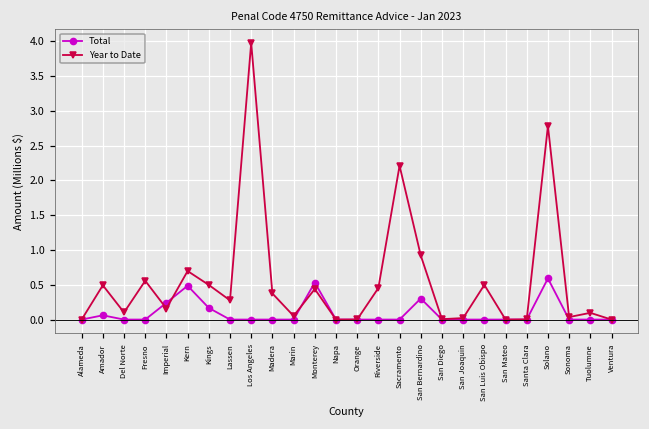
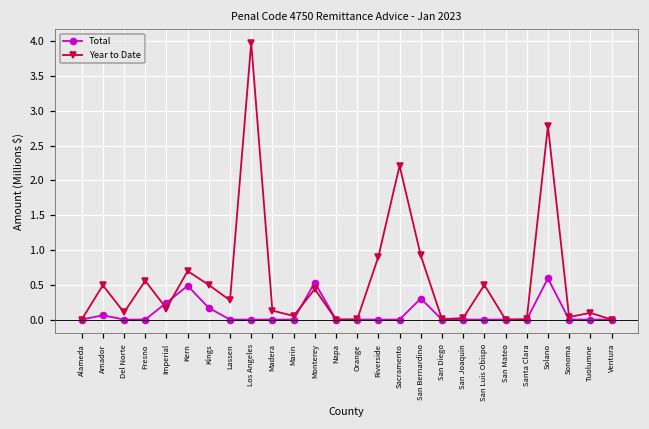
  {
    "Total": {
      "Amador": 0.1,
      "Del Norte": 0.0,
      "Fresno": 0.0,
      "Imperial": 0.2,
      "Kern": 0.5,
      "Kings": 0.2,
      "Lassen": 0.0,
      "Los Angeles": 0.0,
      "Madera": 0.0,
      "Marin": 0.0,
      "Monterey": 0.5,
      "Riverside": 0.0,
      "Sacramento": 0.0,
      "San Bernardino": 0.3,
      "San Luis Obispo": 0.0,
      "Solano": 0.6,
      "Tuolumne": 0.0
    },
    "Year to Date": {
      "Amador": 0.5,
      "Del Norte": 0.1,
      "Fresno": 0.6,
      "Imperial": 0.2,
      "Kern": 0.7,
      "Kings": 0.5,
      "Lassen": 0.3,
      "Los Angeles": 4.0,
-     "Madera": 0.4,
+     "Madera": 0.1,
      "Marin": 0.1,
      "Monterey": 0.4,
-     "Riverside": 0.5,
+     "Riverside": 0.9,
      "Sacramento": 2.2,
      "San Bernardino": 0.9,
      "San Luis Obispo": 0.5,
      "Solano": 2.8,
      "Tuolumne": 0.1
    }
  }
